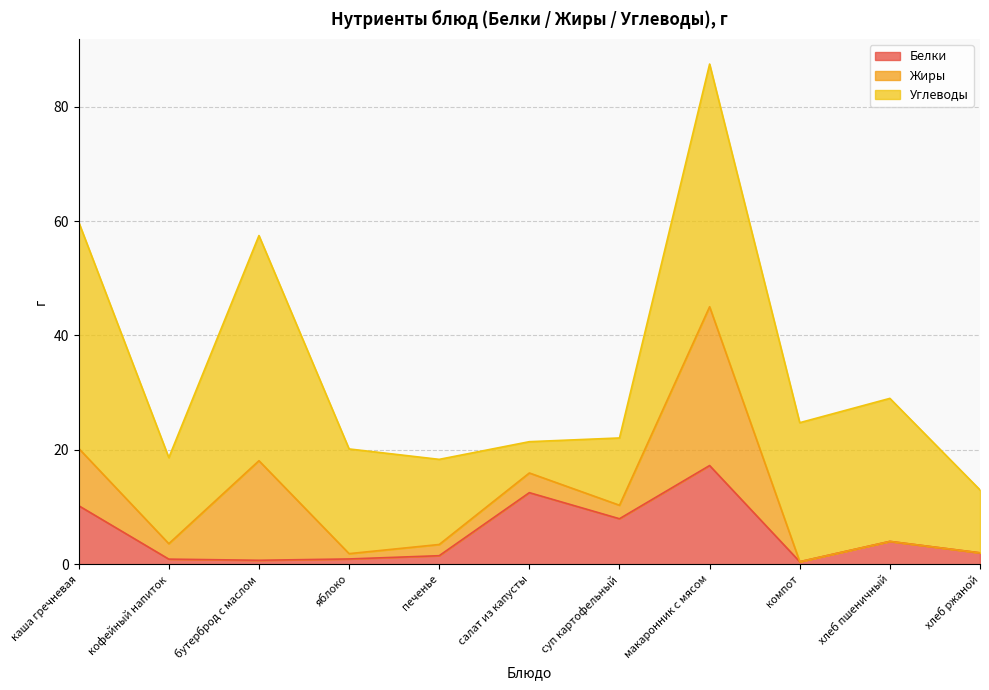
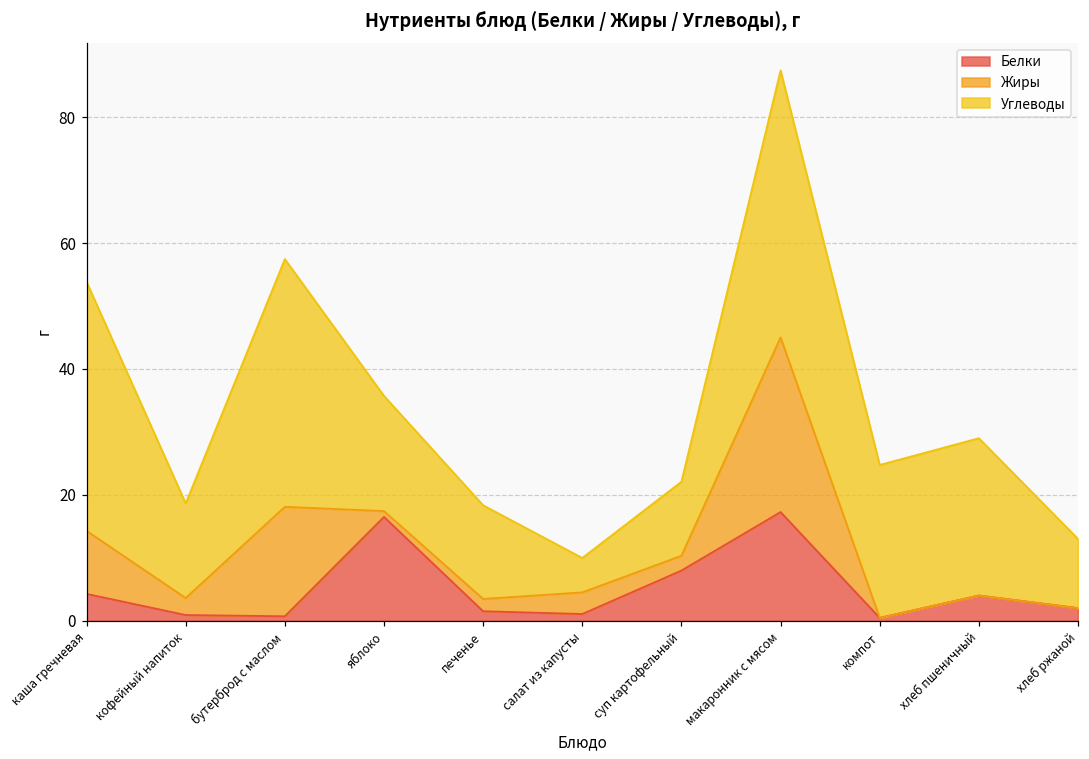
  {
    "Белки": {
-     "каша гречневая": 10,
+     "каша гречневая": 4,
      "кофейный напиток": 1,
      "бутерброд с маслом": 1,
-     "яблоко": 1,
+     "яблоко": 16,
      "печенье": 2,
-     "салат из капусты": 13,
+     "салат из капусты": 1,
      "суп картофельный": 8,
      "макаронник с мясом": 17
    }
  }
